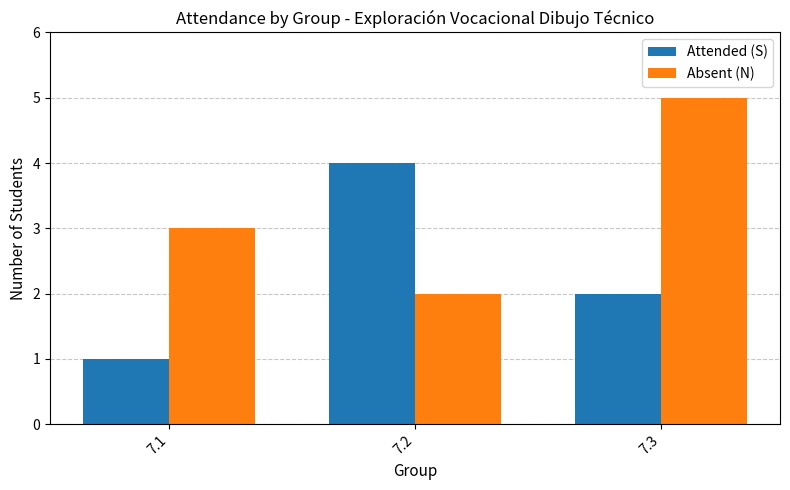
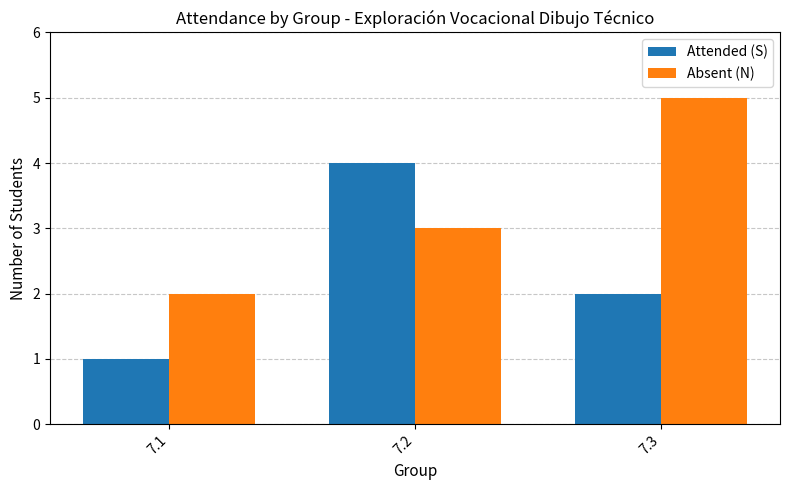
  {
    "Attended (S)": {
      "7.1": 1,
      "7.2": 4,
      "7.3": 2
    },
    "Absent (N)": {
-     "7.1": 3,
-     "7.2": 2,
+     "7.1": 2,
+     "7.2": 3,
      "7.3": 5
    }
  }
